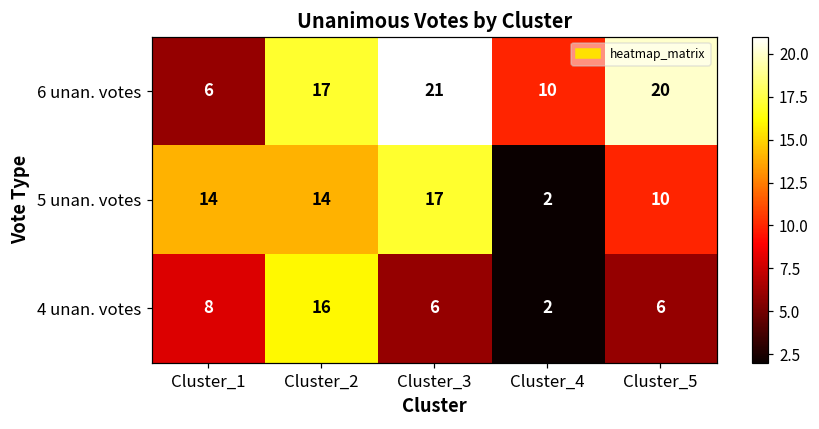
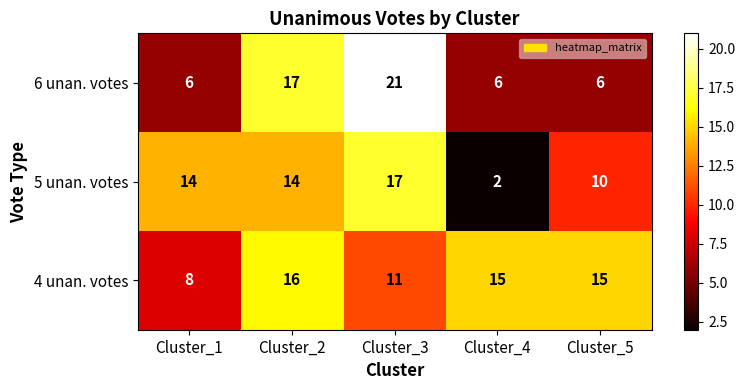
  {
    "6 unan. votes": {
      "Cluster_1": 6,
      "Cluster_2": 17,
      "Cluster_3": 21,
-     "Cluster_4": 10,
-     "Cluster_5": 20
+     "Cluster_4": 6,
+     "Cluster_5": 6
    },
    "5 unan. votes": {
      "Cluster_1": 14,
      "Cluster_2": 14,
      "Cluster_3": 17,
      "Cluster_4": 2,
      "Cluster_5": 10
    },
    "4 unan. votes": {
      "Cluster_1": 8,
      "Cluster_2": 16,
-     "Cluster_3": 6,
-     "Cluster_4": 2,
-     "Cluster_5": 6
+     "Cluster_3": 11,
+     "Cluster_4": 15,
+     "Cluster_5": 15
    }
  }
